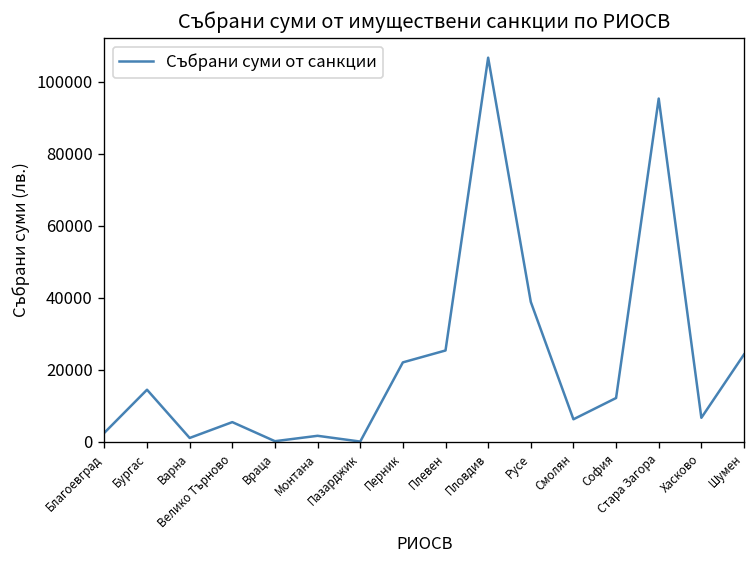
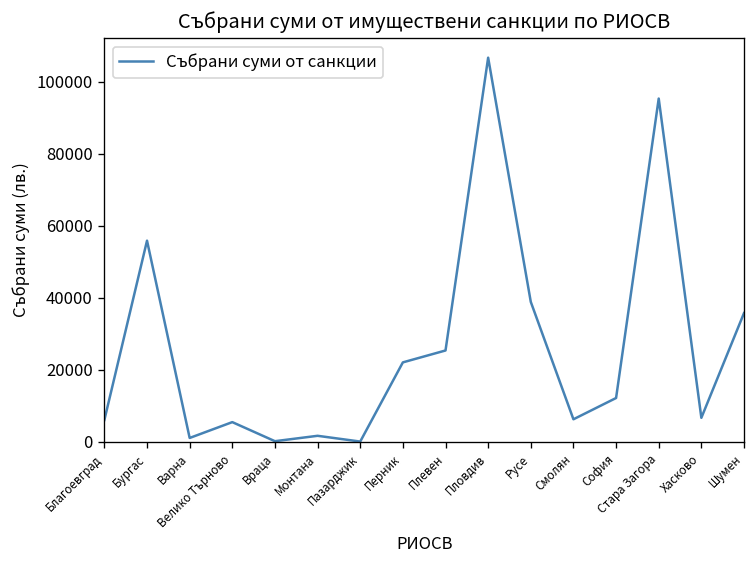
  {
-   "Благоевград": 2000,
-   "Бургас": 14000,
+   "Благоевград": 6000,
+   "Бургас": 56000,
    "Варна": 1000,
    "Велико Търново": 5000,
    "Враца": 0,
    "Монтана": 2000,
    "Пазарджик": 0,
    "Перник": 22000,
    "Плевен": 25000,
    "Пловдив": 107000,
    "Русе": 39000,
    "Смолян": 6000,
    "София": 12000,
    "Стара Загора": 95000,
    "Хасково": 7000,
-   "Шумен": 24000
+   "Шумен": 36000
  }
